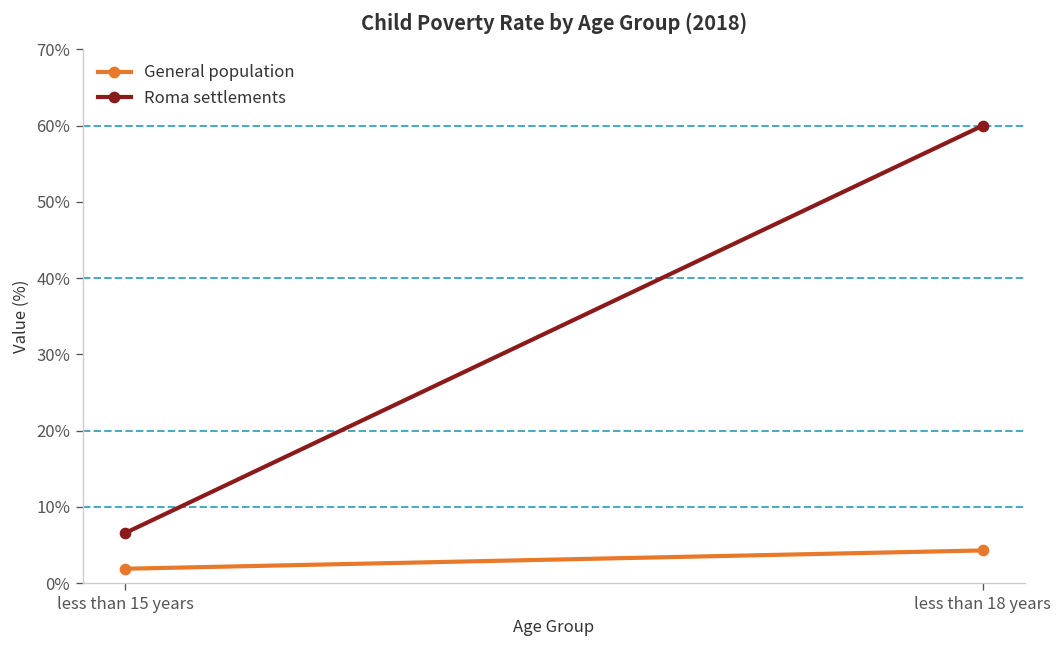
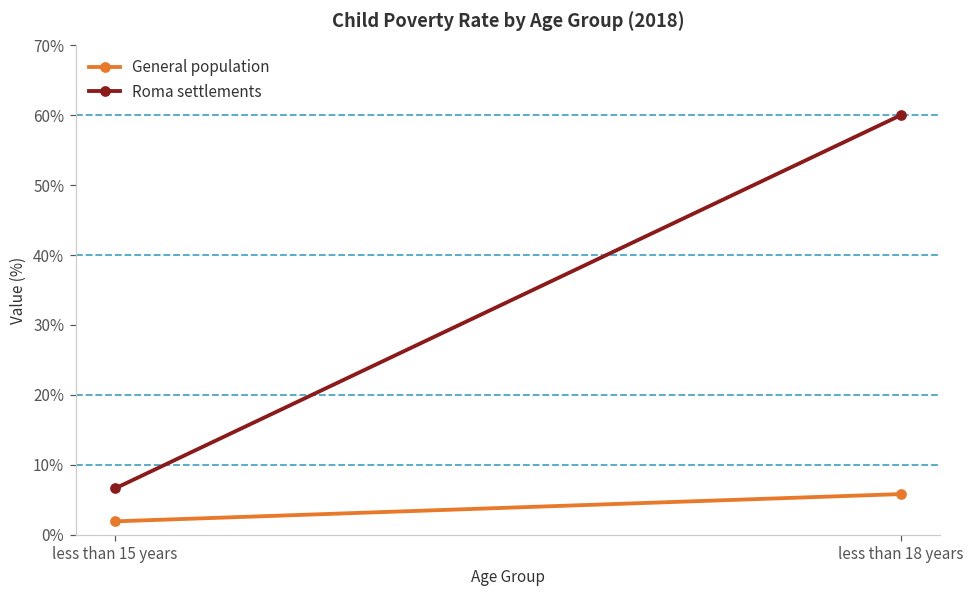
  {
    "General population": {
      "less than 15 years": "2%",
-     "less than 18 years": "4%"
+     "less than 18 years": "6%"
    },
    "Roma settlements": {
      "less than 15 years": "7%",
      "less than 18 years": "60%"
    }
  }
